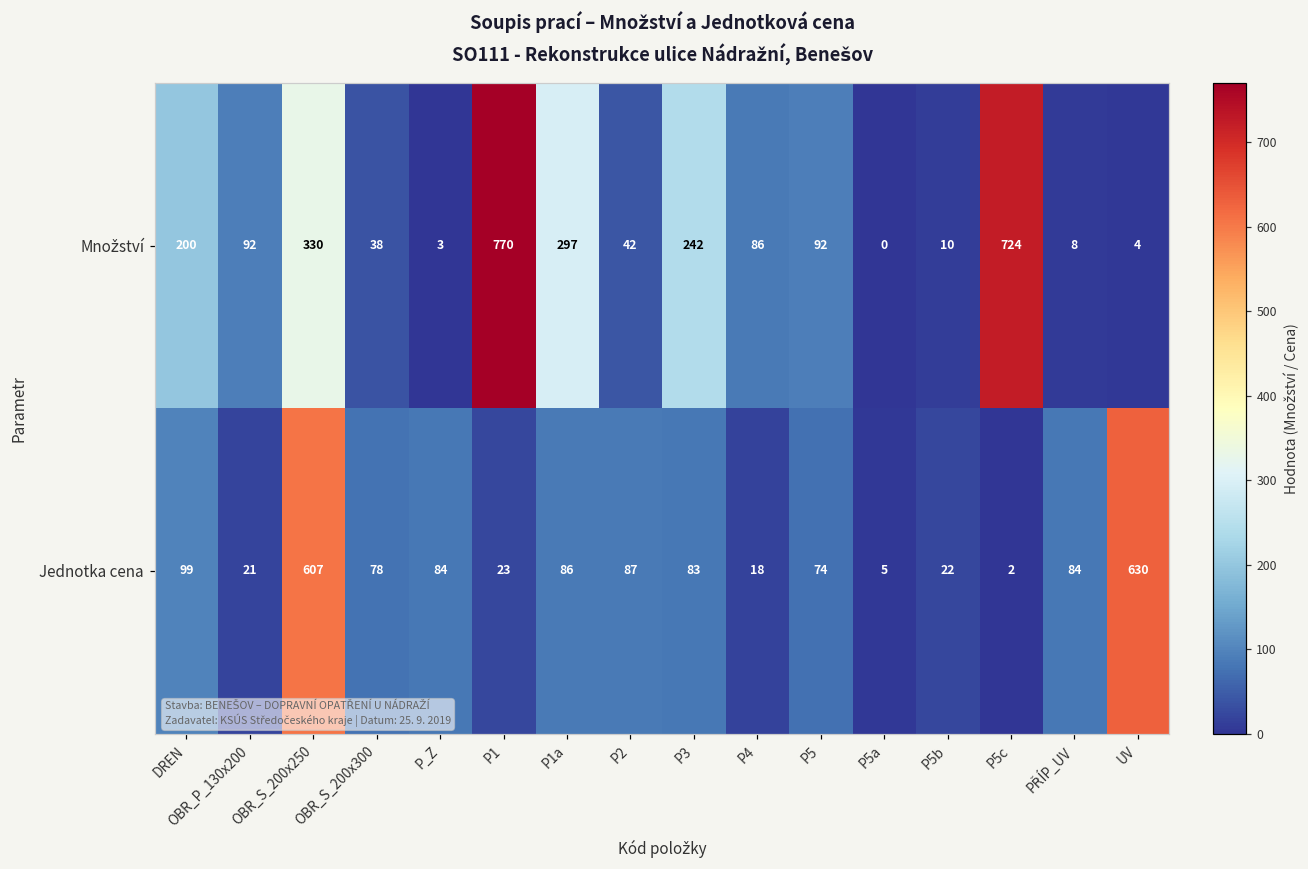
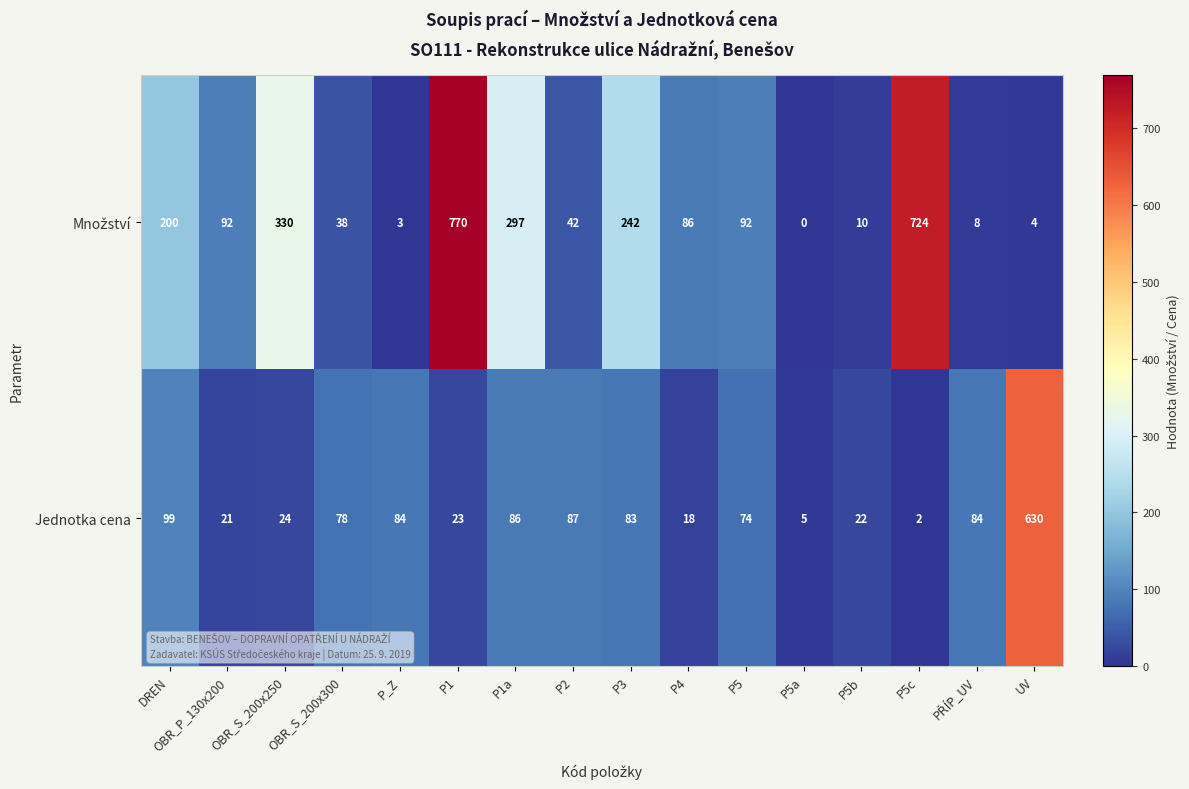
  {
    "Množství": {
      "DREN": 200,
      "OBR_P_130x200": 92,
      "OBR_S_200x250": 330,
      "OBR_S_200x300": 38,
      "P_Z": 3,
      "P1": 770,
      "P1a": 297,
      "P2": 42,
      "P3": 242,
      "P4": 86,
      "P5": 92,
      "P5a": 0,
      "P5b": 10,
      "P5c": 724,
      "PŘÍP_UV": 8,
      "UV": 4
    },
    "Jednotka cena": {
      "DREN": 99,
      "OBR_P_130x200": 21,
-     "OBR_S_200x250": 607,
+     "OBR_S_200x250": 24,
      "OBR_S_200x300": 78,
      "P_Z": 84,
      "P1": 23,
      "P1a": 86,
      "P2": 87,
      "P3": 83,
      "P4": 18,
      "P5": 74,
      "P5a": 5,
      "P5b": 22,
      "P5c": 2,
      "PŘÍP_UV": 84,
      "UV": 630
    }
  }
